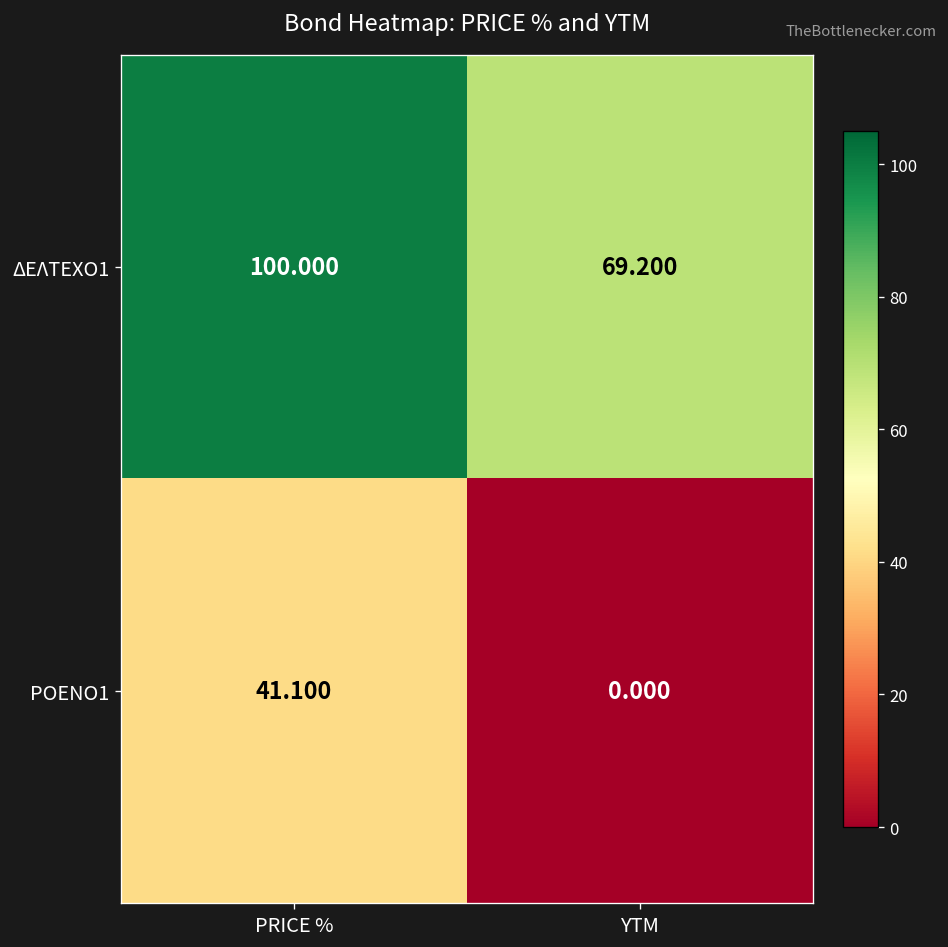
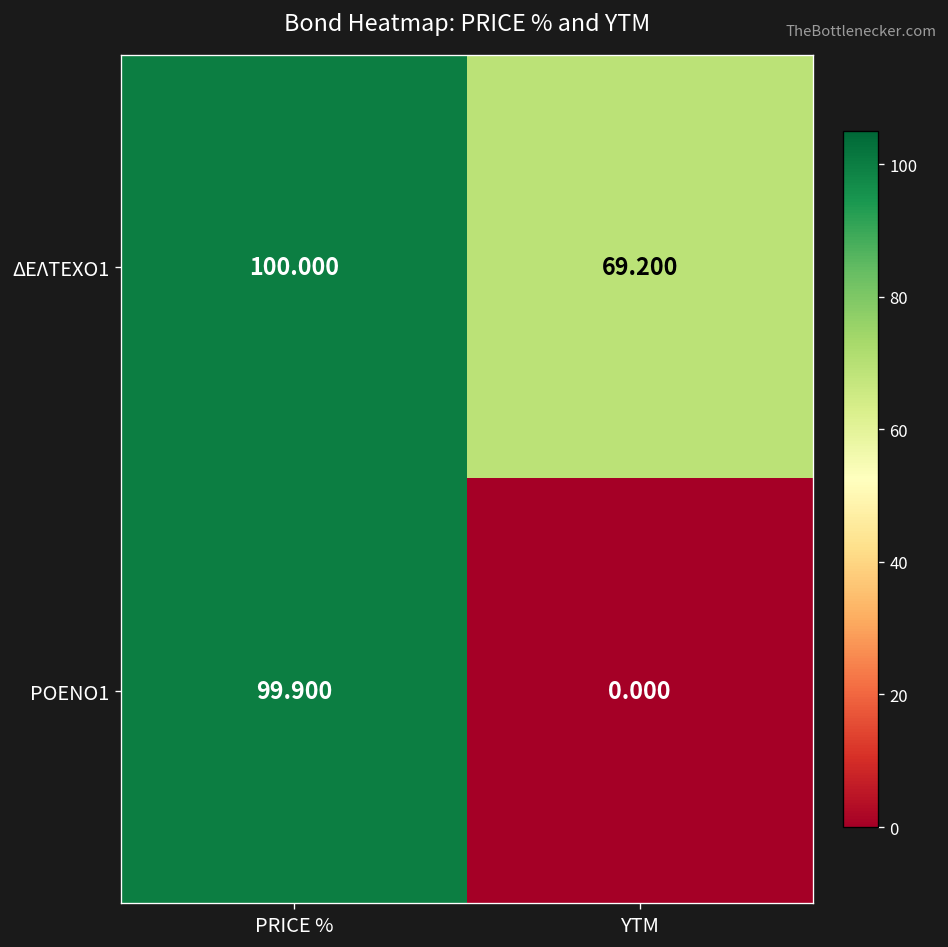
  {
    "ΔΕΛΤΕΧΟ1": {
      "PRICE %": 100.000,
      "YTM": 69.200
    },
    "ΡΟΕΝΟ1": {
-     "PRICE %": 41.100,
+     "PRICE %": 99.900,
      "YTM": 0.000
    }
  }
